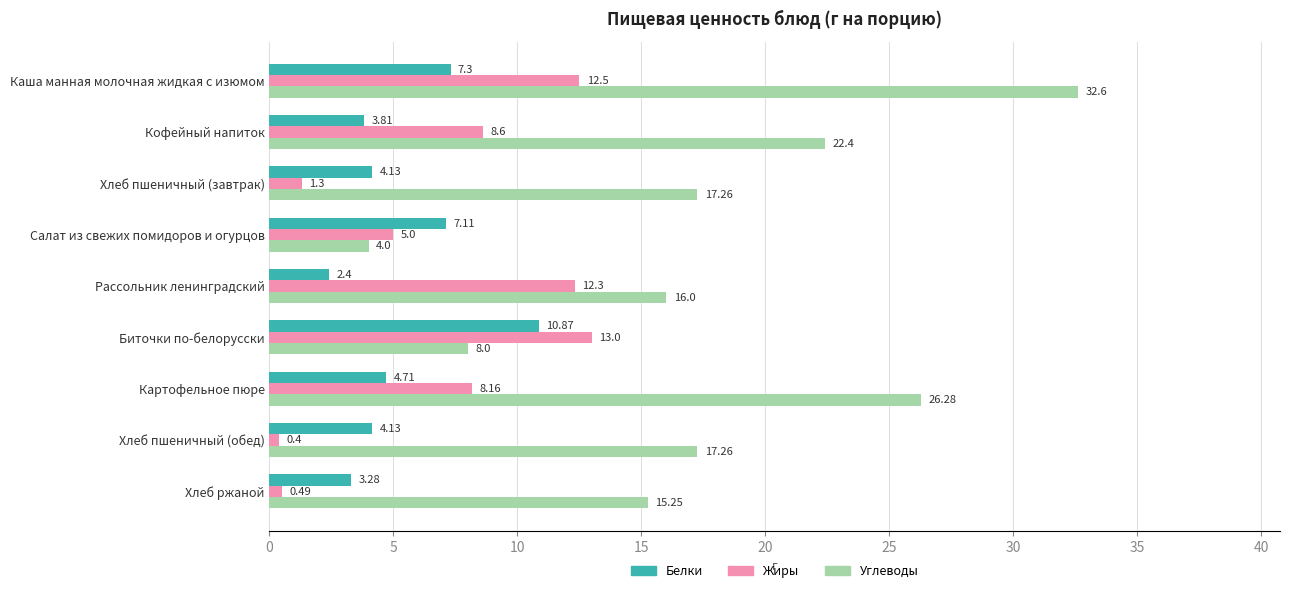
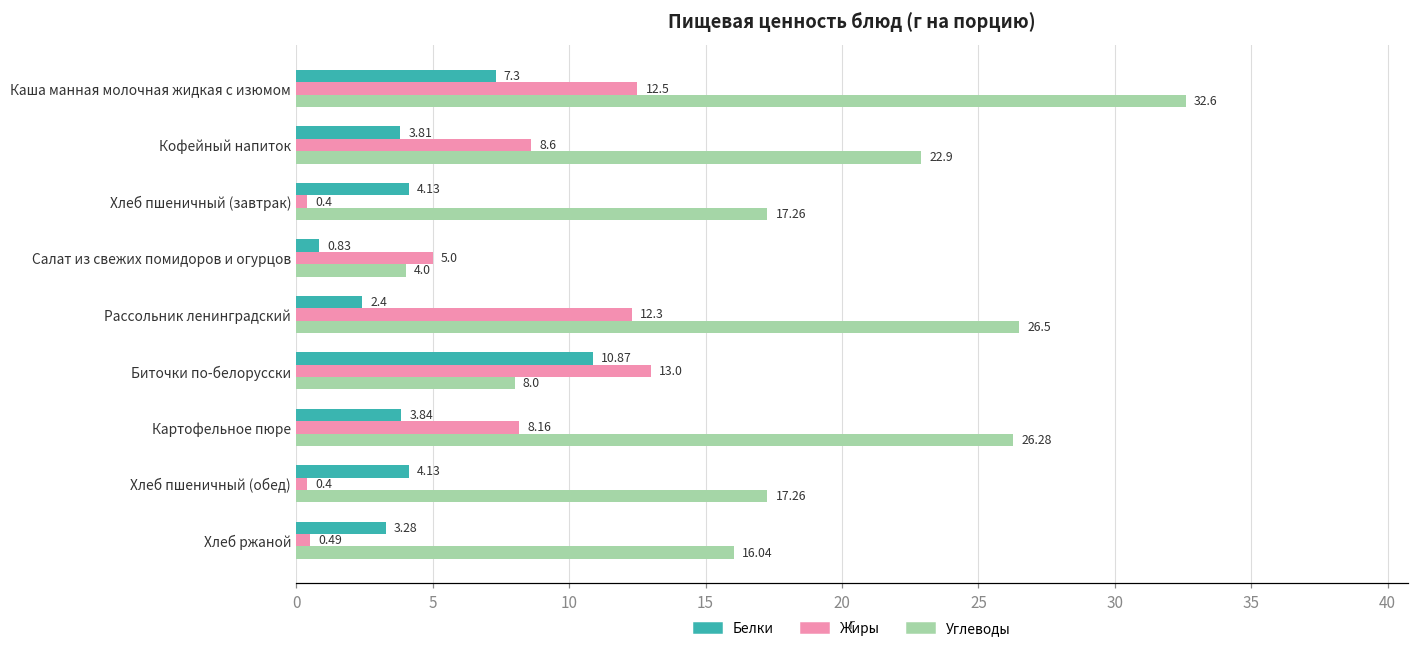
  {
    "Белки": {
      "Каша манная молочная жидкая с изюмом": 7.3,
      "Кофейный напиток": 3.81,
      "Хлеб пшеничный (завтрак)": 4.13,
-     "Салат из свежих помидоров и огурцов": 7.11,
+     "Салат из свежих помидоров и огурцов": 0.83,
      "Рассольник ленинградский": 2.4,
      "Биточки по-белорусски": 10.87,
-     "Картофельное пюре": 4.71,
+     "Картофельное пюре": 3.84,
      "Хлеб пшеничный (обед)": 4.13,
      "Хлеб ржаной": 3.28
    },
    "Жиры": {
      "Каша манная молочная жидкая с изюмом": 12.5,
      "Кофейный напиток": 8.6,
-     "Хлеб пшеничный (завтрак)": 1.3,
+     "Хлеб пшеничный (завтрак)": 0.4,
      "Салат из свежих помидоров и огурцов": 5.0,
      "Рассольник ленинградский": 12.3,
      "Биточки по-белорусски": 13.0,
      "Картофельное пюре": 8.16,
      "Хлеб пшеничный (обед)": 0.4,
      "Хлеб ржаной": 0.49
    },
    "Углеводы": {
      "Каша манная молочная жидкая с изюмом": 32.6,
-     "Кофейный напиток": 22.4,
+     "Кофейный напиток": 22.9,
      "Хлеб пшеничный (завтрак)": 17.26,
      "Салат из свежих помидоров и огурцов": 4.0,
-     "Рассольник ленинградский": 16.0,
+     "Рассольник ленинградский": 26.5,
      "Биточки по-белорусски": 8.0,
      "Картофельное пюре": 26.28,
      "Хлеб пшеничный (обед)": 17.26,
-     "Хлеб ржаной": 15.25
+     "Хлеб ржаной": 16.04
    }
  }
